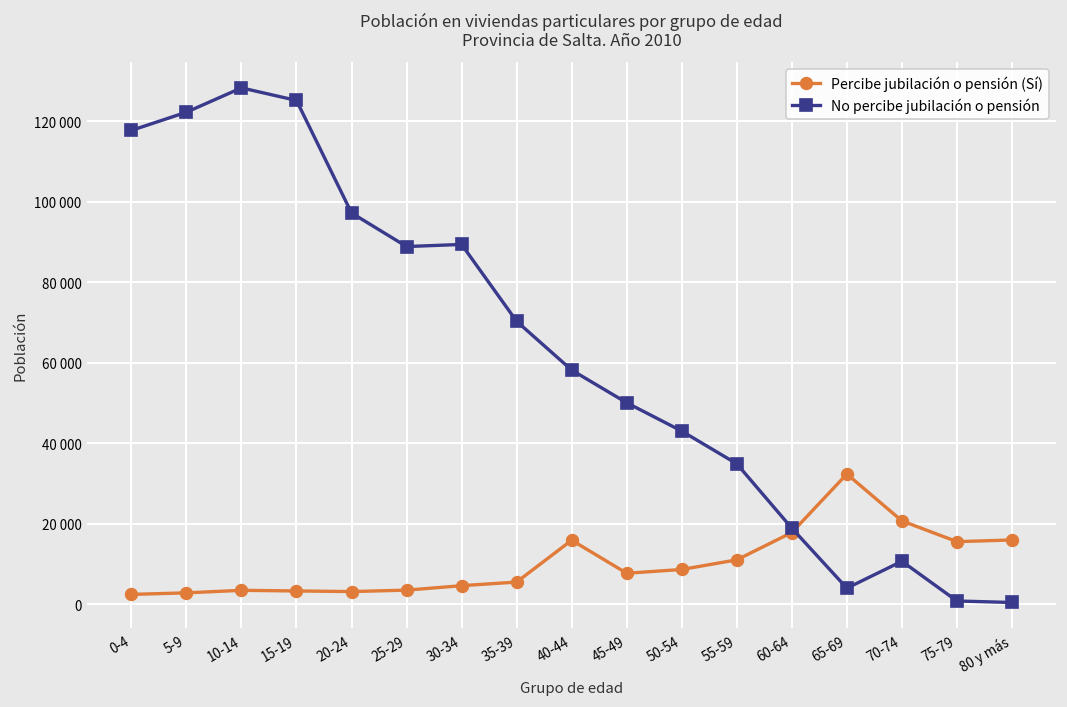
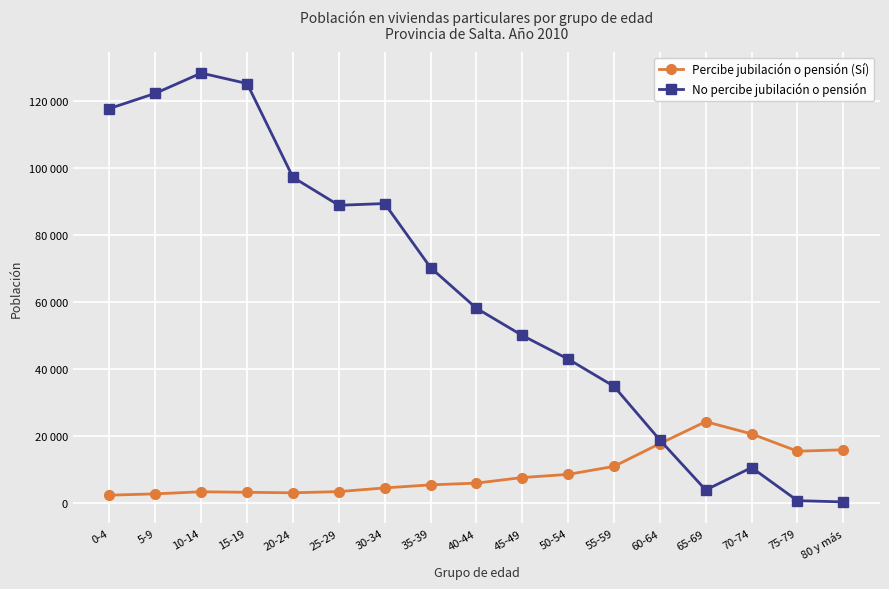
  {
    "Percibe jubilación o pensión (Sí)": {
      "0-4": 2000,
      "5-9": 3000,
      "10-14": 3000,
      "15-19": 3000,
      "20-24": 3000,
      "25-29": 4000,
      "30-34": 5000,
      "35-39": 6000,
-     "40-44": 16000,
+     "40-44": 6000,
      "45-49": 8000,
      "50-54": 9000,
      "55-59": 11000,
      "60-64": 18000,
-     "65-69": 32000,
+     "65-69": 24000,
      "70-74": 21000,
      "75-79": 16000,
      "80 y más": 16000
    },
    "No percibe jubilación o pensión": {
      "0-4": 118000,
      "5-9": 122000,
      "10-14": 128000,
      "15-19": 125000,
      "20-24": 97000,
      "25-29": 89000,
      "30-34": 89000,
      "35-39": 70000,
      "40-44": 58000,
      "45-49": 50000,
      "50-54": 43000,
      "55-59": 35000,
      "60-64": 19000,
      "65-69": 4000,
      "70-74": 11000,
      "75-79": 1000,
      "80 y más": 0
    }
  }
